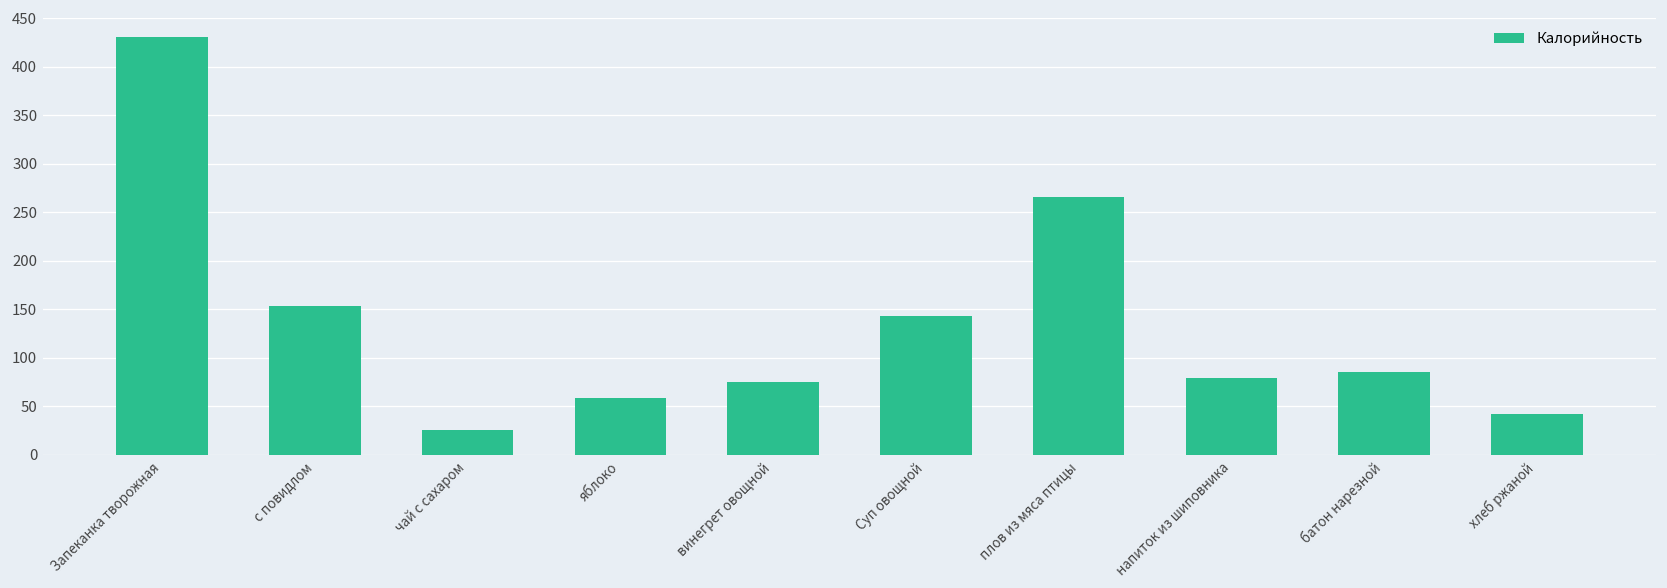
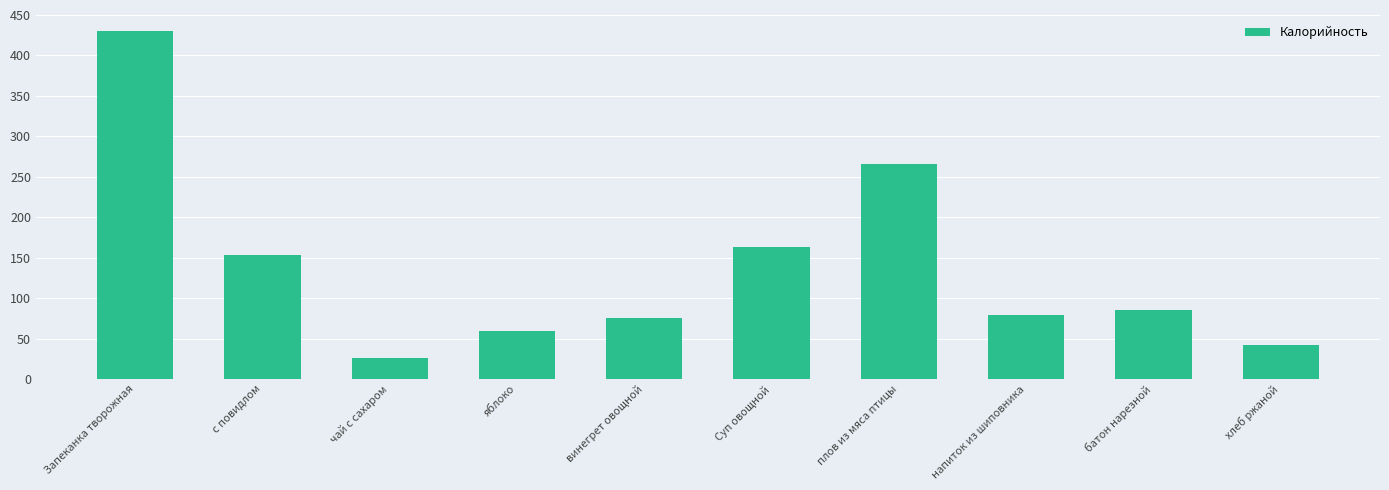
  {
    "Запеканка творожная": 430,
    "с повидлом": 150,
    "чай с сахаром": 30,
    "яблоко": 60,
    "винегрет овощной": 80,
-   "Суп овощной": 140,
+   "Суп овощной": 160,
    "плов из мяса птицы": 270,
    "напиток из шиповника": 80,
    "батон нарезной": 90,
    "хлеб ржаной": 40
  }
